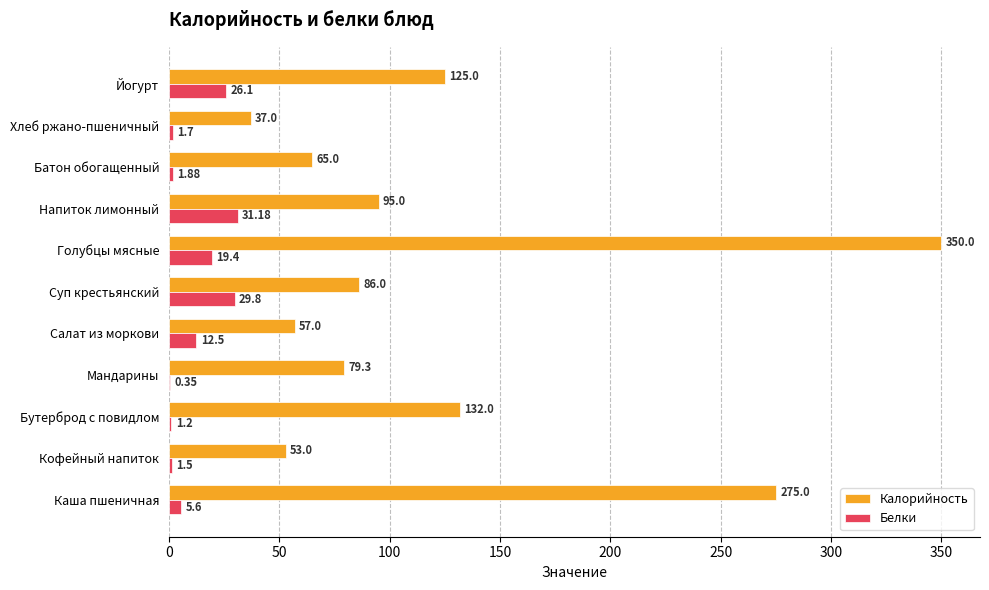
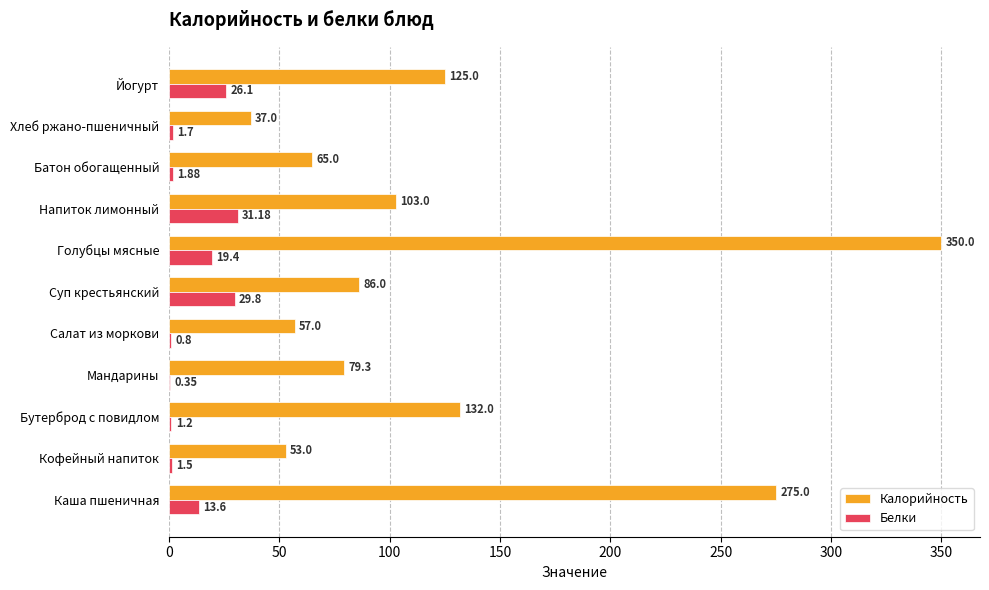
  {
    "Калорийность": {
      "Йогурт": 125.0,
      "Хлеб ржано-пшеничный": 37.0,
      "Батон обогащенный": 65.0,
-     "Напиток лимонный": 95.0,
+     "Напиток лимонный": 103.0,
      "Голубцы мясные": 350.0,
      "Суп крестьянский": 86.0,
      "Салат из моркови": 57.0,
      "Мандарины": 79.3,
      "Бутерброд с повидлом": 132.0,
      "Кофейный напиток": 53.0,
      "Каша пшеничная": 275.0
    },
    "Белки": {
      "Йогурт": 26.1,
      "Хлеб ржано-пшеничный": 1.7,
      "Батон обогащенный": 1.88,
      "Напиток лимонный": 31.18,
      "Голубцы мясные": 19.4,
      "Суп крестьянский": 29.8,
-     "Салат из моркови": 12.5,
+     "Салат из моркови": 0.8,
      "Мандарины": 0.35,
      "Бутерброд с повидлом": 1.2,
      "Кофейный напиток": 1.5,
-     "Каша пшеничная": 5.6
+     "Каша пшеничная": 13.6
    }
  }
